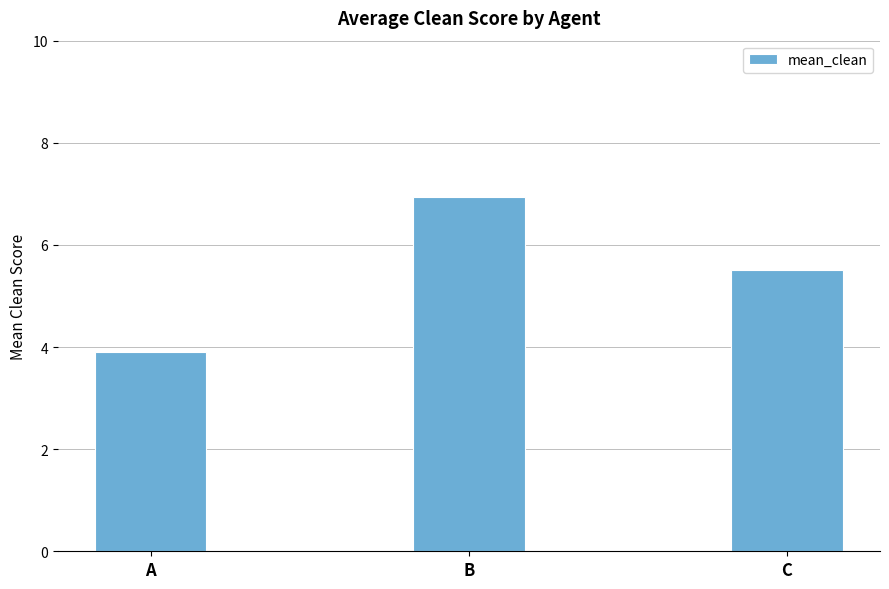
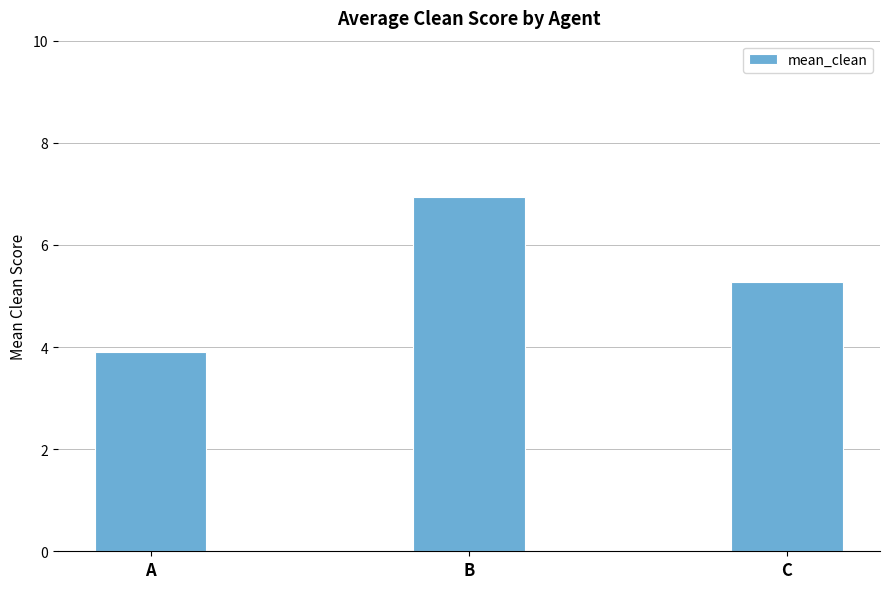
  {
    "A": 3.9,
    "B": 6.9,
-   "C": 5.5
+   "C": 5.3
  }
